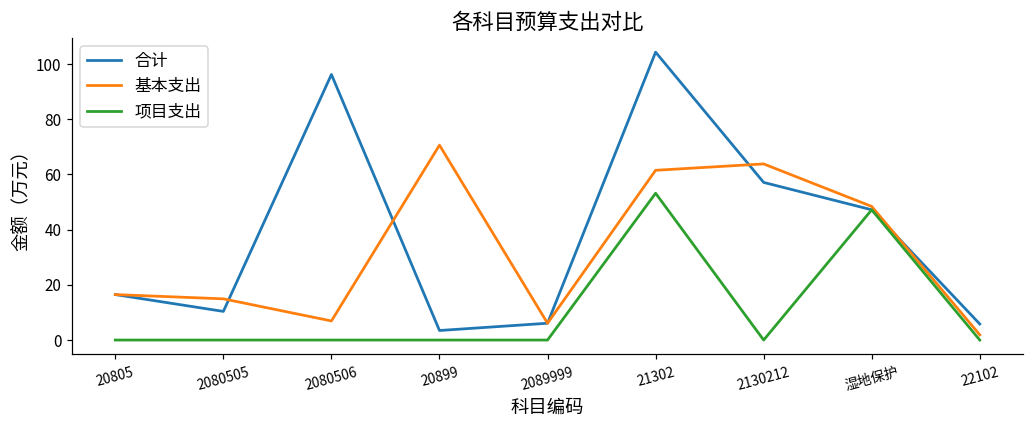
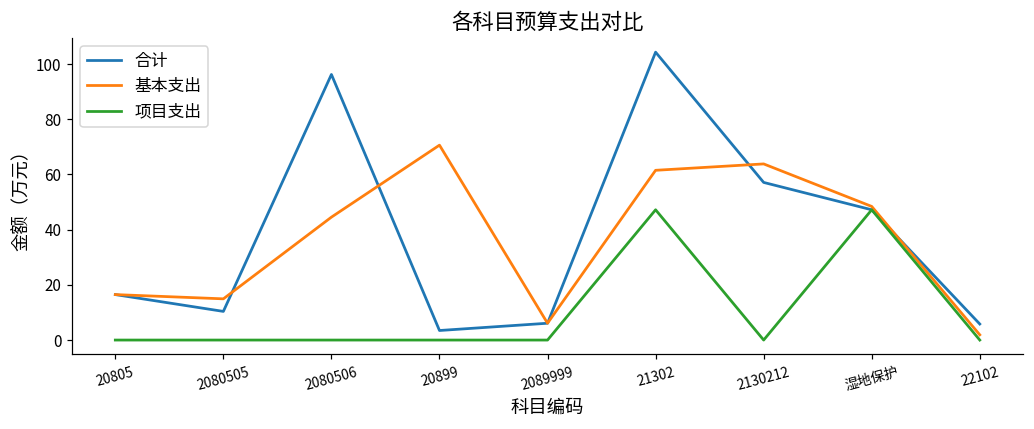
  {
    "合计": {
      "2080505": 10,
      "2080506": 96,
      "20899": 3,
      "21302": 104,
      "2130212": 57,
      "22102": 6
    },
    "基本支出": {
      "2080505": 15,
-     "2080506": 7,
+     "2080506": 45,
      "20899": 71,
      "21302": 62,
      "2130212": 64,
      "湿地保护": 48,
      "22102": 2
    },
    "项目支出": {
      "20805": 0,
      "2080505": 0,
      "2080506": 0,
      "20899": 0,
      "2089999": 0,
-     "21302": 53,
+     "21302": 47,
      "2130212": 0,
      "22102": 0
    }
  }
